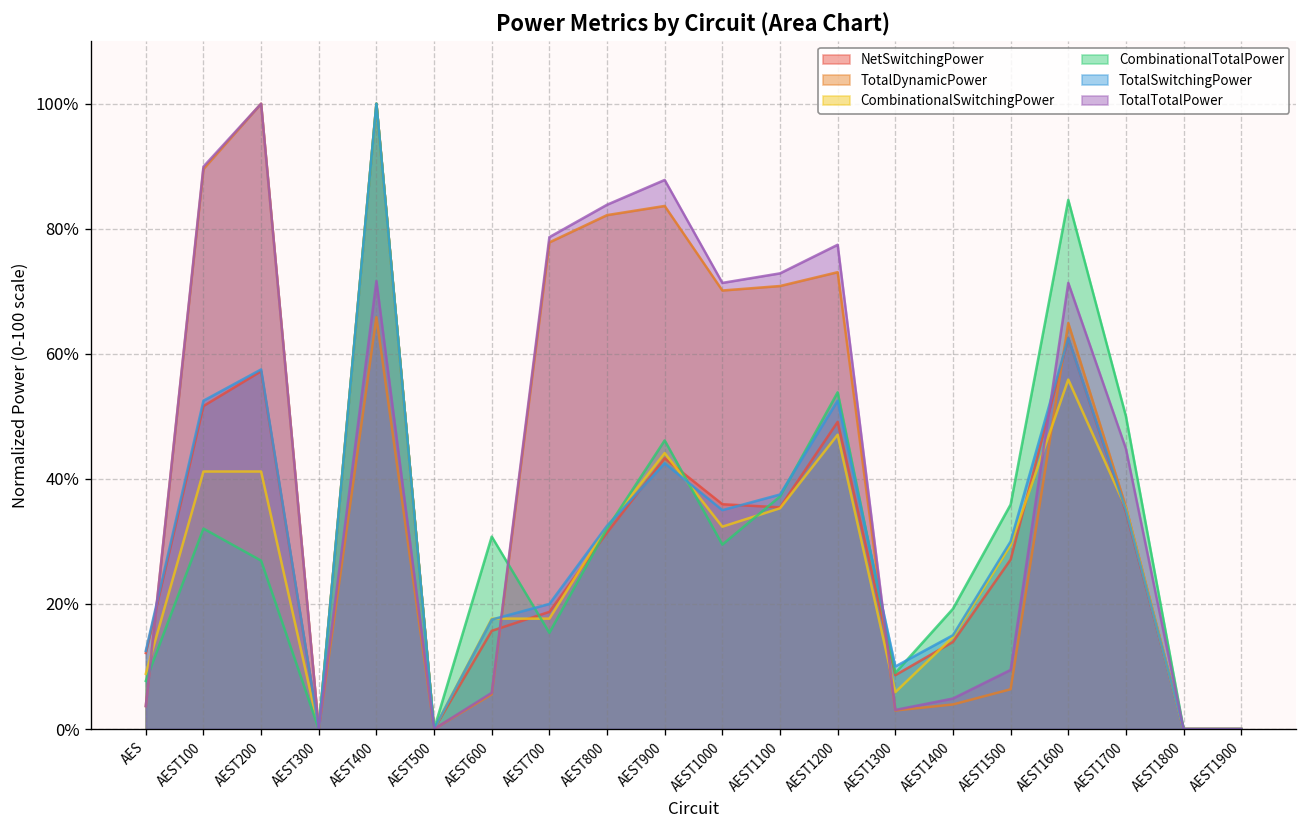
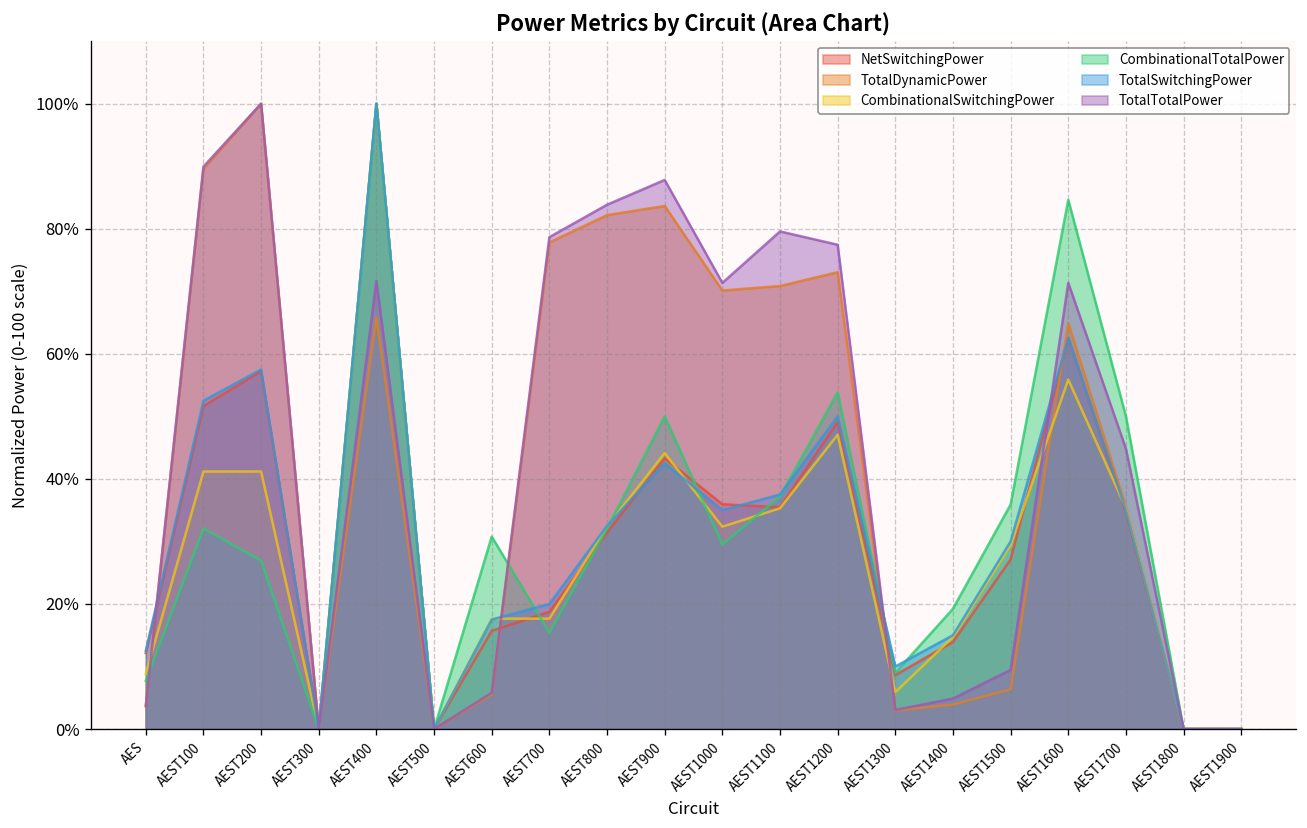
  {
    "CombinationalTotalPower": {
      "AES": "8%",
      "AEST100": "32%",
      "AEST200": "27%",
      "AEST600": "31%",
      "AEST700": "15%",
-     "AEST900": "46%",
+     "AEST900": "50%",
      "AEST1000": "29%",
      "AEST1200": "54%",
      "AEST1400": "19%",
      "AEST1500": "36%",
      "AEST1600": "85%",
      "AEST1700": "50%"
    },
    "TotalSwitchingPower": {
      "AEST100": "53%",
      "AEST700": "20%",
      "AEST900": "43%",
      "AEST1000": "35%",
-     "AEST1200": "53%",
+     "AEST1200": "50%",
      "AEST1300": "10%",
      "AEST1500": "30%"
    },
    "TotalTotalPower": {
      "AEST400": "72%",
      "AEST700": "79%",
      "AEST800": "84%",
      "AEST900": "88%",
      "AEST1000": "71%",
-     "AEST1100": "73%",
+     "AEST1100": "80%",
      "AEST1200": "77%",
      "AEST1400": "5%",
      "AEST1500": "9%",
      "AEST1600": "71%",
      "AEST1700": "45%"
    }
  }
